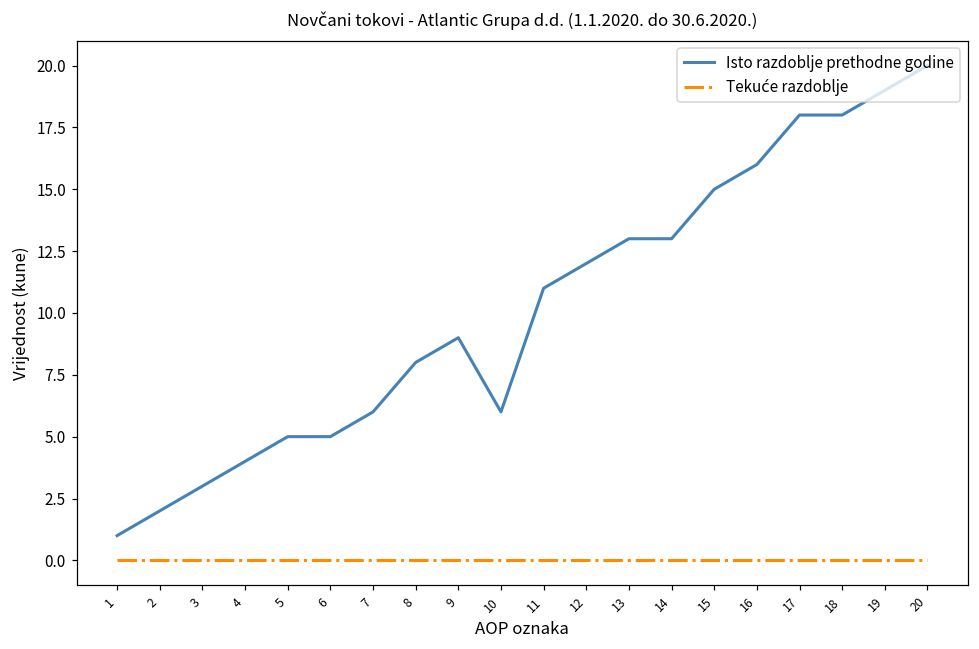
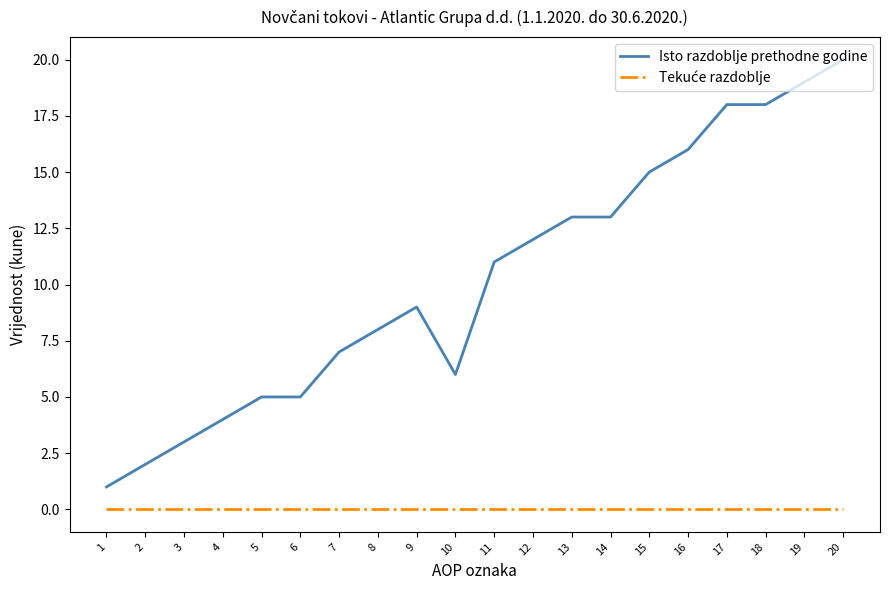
  {
    "Isto razdoblje prethodne godine": {
      "1": 1,
      "2": 2,
      "3": 3,
      "4": 4,
      "5": 5,
      "6": 5,
-     "7": 6,
+     "7": 7,
      "8": 8,
      "9": 9,
      "10": 6,
      "11": 11,
      "12": 12,
      "13": 13,
      "14": 13,
      "15": 15,
      "16": 16,
      "17": 18,
      "18": 18
    },
    "Tekuće razdoblje": {
      "1": 0,
      "2": 0,
      "3": 0,
      "4": 0,
      "5": 0,
      "6": 0,
      "7": 0,
      "8": 0,
      "9": 0,
      "10": 0,
      "11": 0,
      "12": 0,
      "13": 0,
      "14": 0,
      "15": 0,
      "16": 0,
      "17": 0,
      "18": 0,
      "19": 0,
      "20": 0
    }
  }
